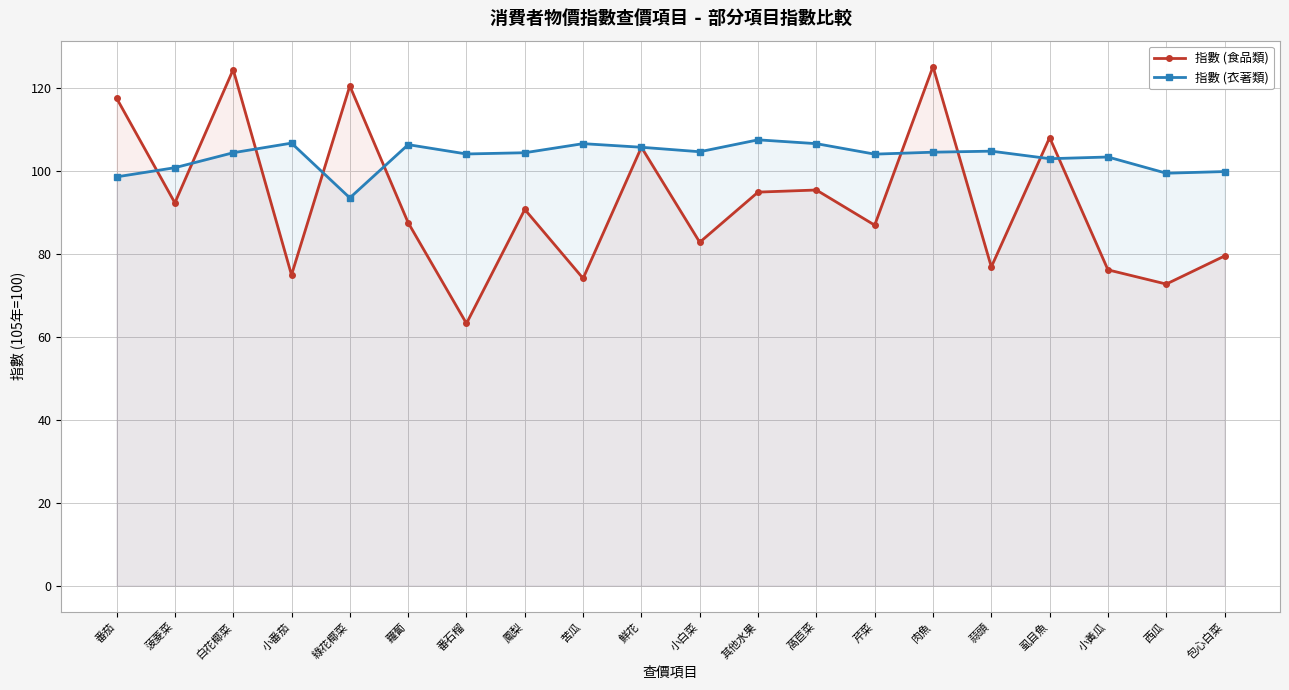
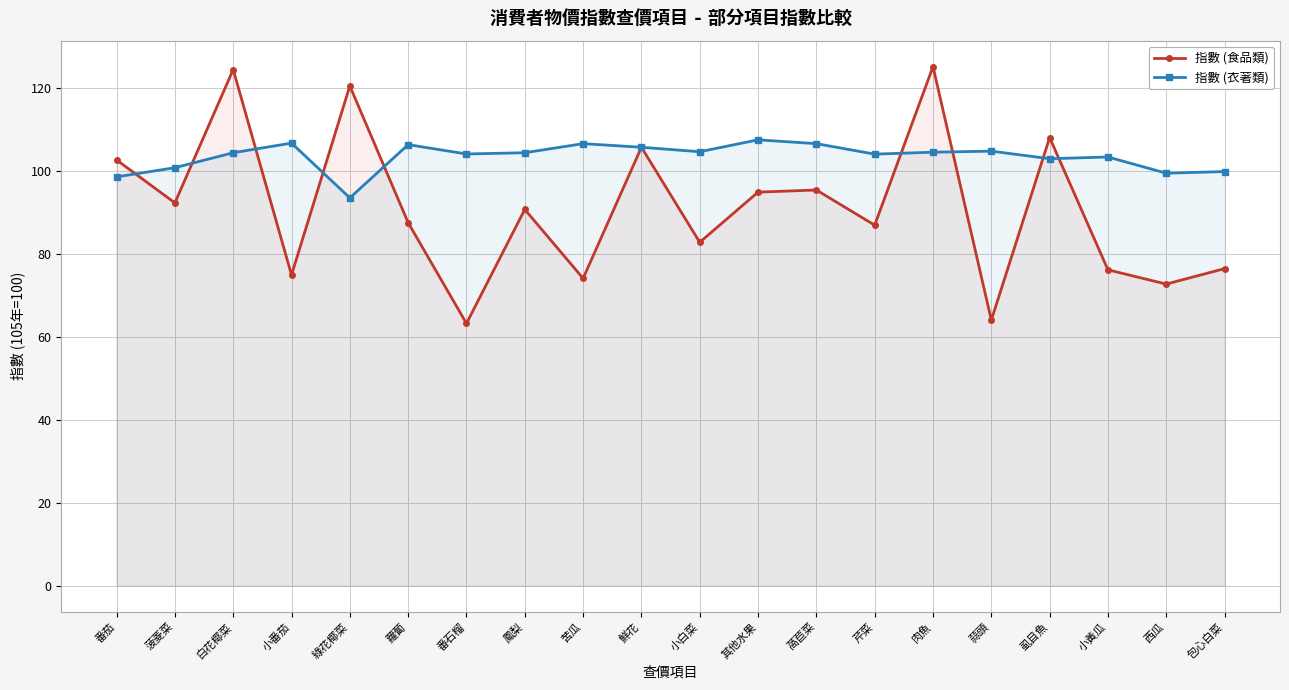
  {
    "指數 (食品類)": {
-     "番茄": 118,
+     "番茄": 103,
      "菠菱菜": 92,
      "白花椰菜": 125,
      "小番茄": 75,
      "綠花椰菜": 121,
      "蘿蔔": 88,
      "番石榴": 63,
      "鳳梨": 91,
      "苦瓜": 74,
      "小白菜": 83,
      "其他水果": 95,
      "萵苣菜": 95,
      "芹菜": 87,
      "肉魚": 125,
-     "蒜頭": 77,
+     "蒜頭": 64,
      "虱目魚": 108,
      "小黃瓜": 76,
      "西瓜": 73,
-     "包心白菜": 80
+     "包心白菜": 77
    },
    "指數 (衣著類)": {
      "番茄": 99,
      "菠菱菜": 101,
      "白花椰菜": 104,
      "小番茄": 107,
      "綠花椰菜": 94,
      "蘿蔔": 106,
      "番石榴": 104,
      "鳳梨": 104,
      "苦瓜": 107,
      "小白菜": 105,
      "其他水果": 108,
      "萵苣菜": 107,
      "芹菜": 104,
      "肉魚": 105,
      "蒜頭": 105,
      "虱目魚": 103,
      "小黃瓜": 103,
      "西瓜": 100,
      "包心白菜": 100
    }
  }
